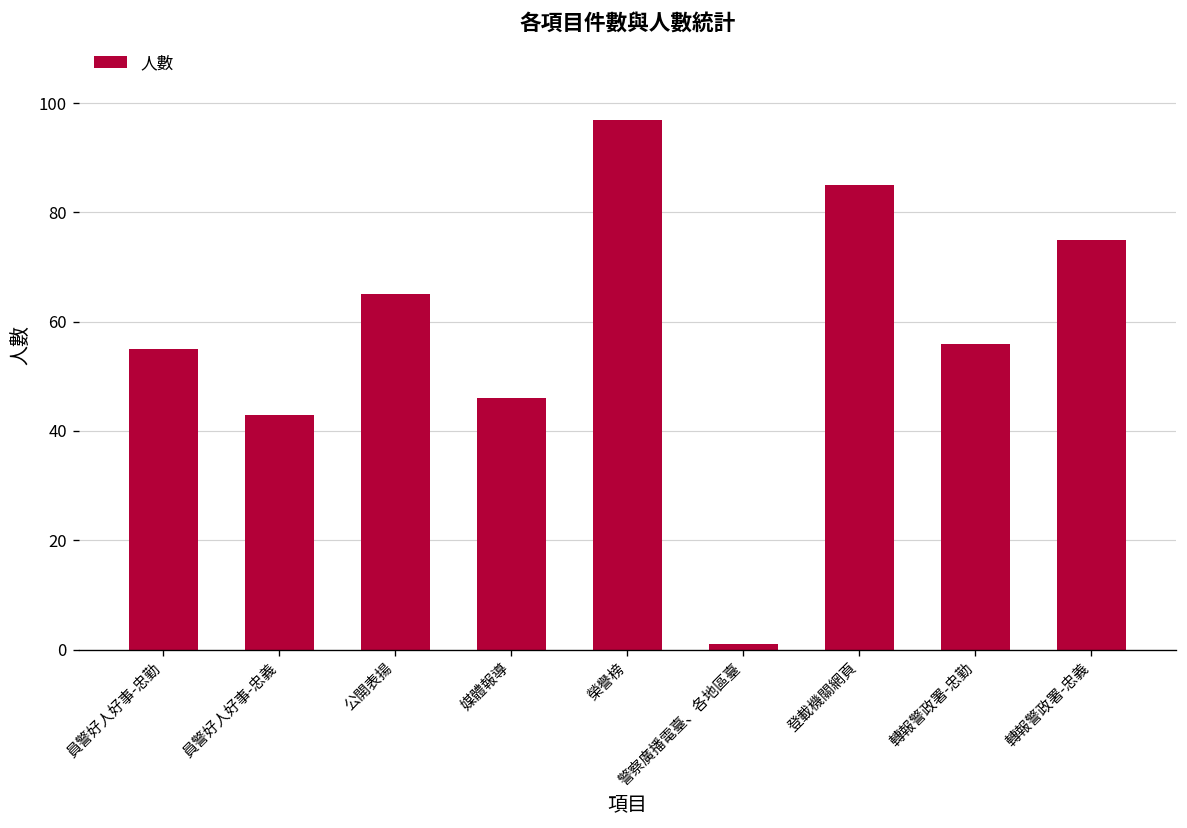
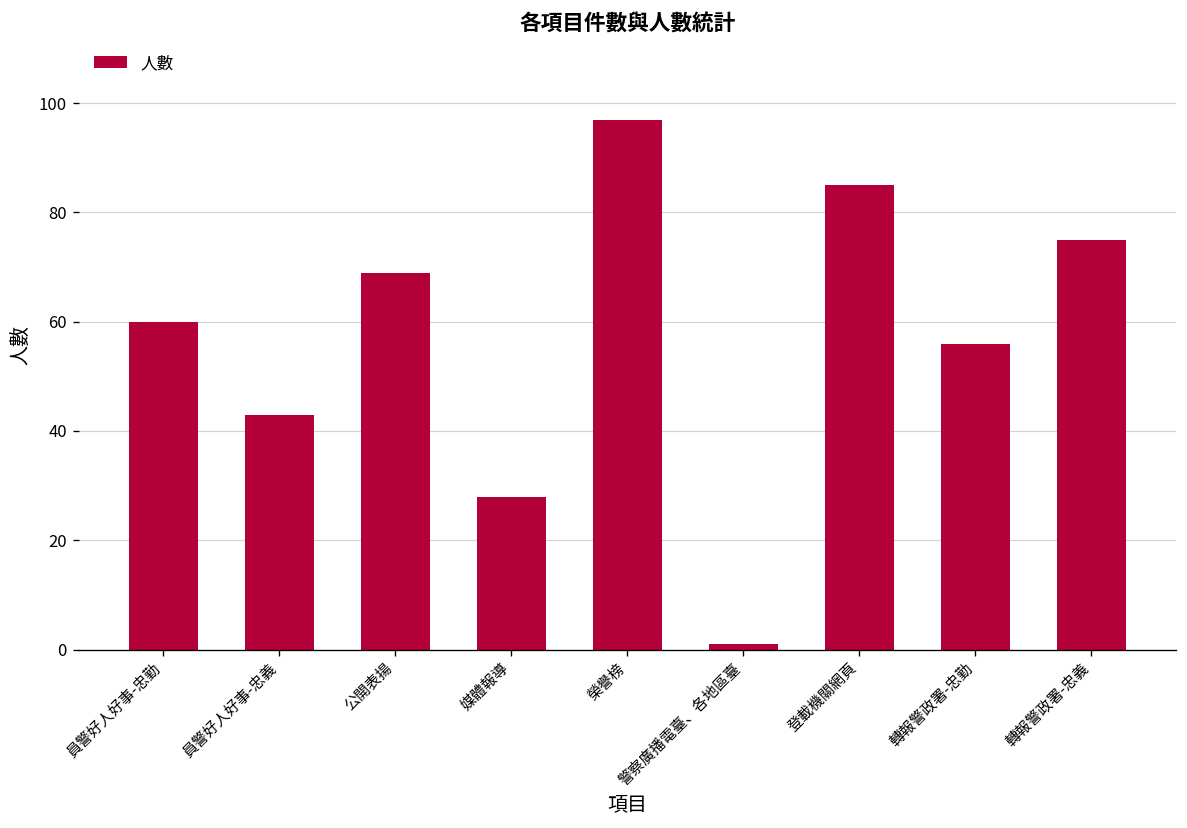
  {
-   "員警好人好事-忠勤": 55,
+   "員警好人好事-忠勤": 60,
    "員警好人好事-忠義": 43,
-   "公開表揚": 65,
-   "媒體報導": 46,
+   "公開表揚": 69,
+   "媒體報導": 28,
    "榮譽榜": 97,
    "警察廣播電臺、各地區臺": 1,
    "登載機關網頁": 85,
    "轉報警政署-忠勤": 56,
    "轉報警政署-忠義": 75
  }
